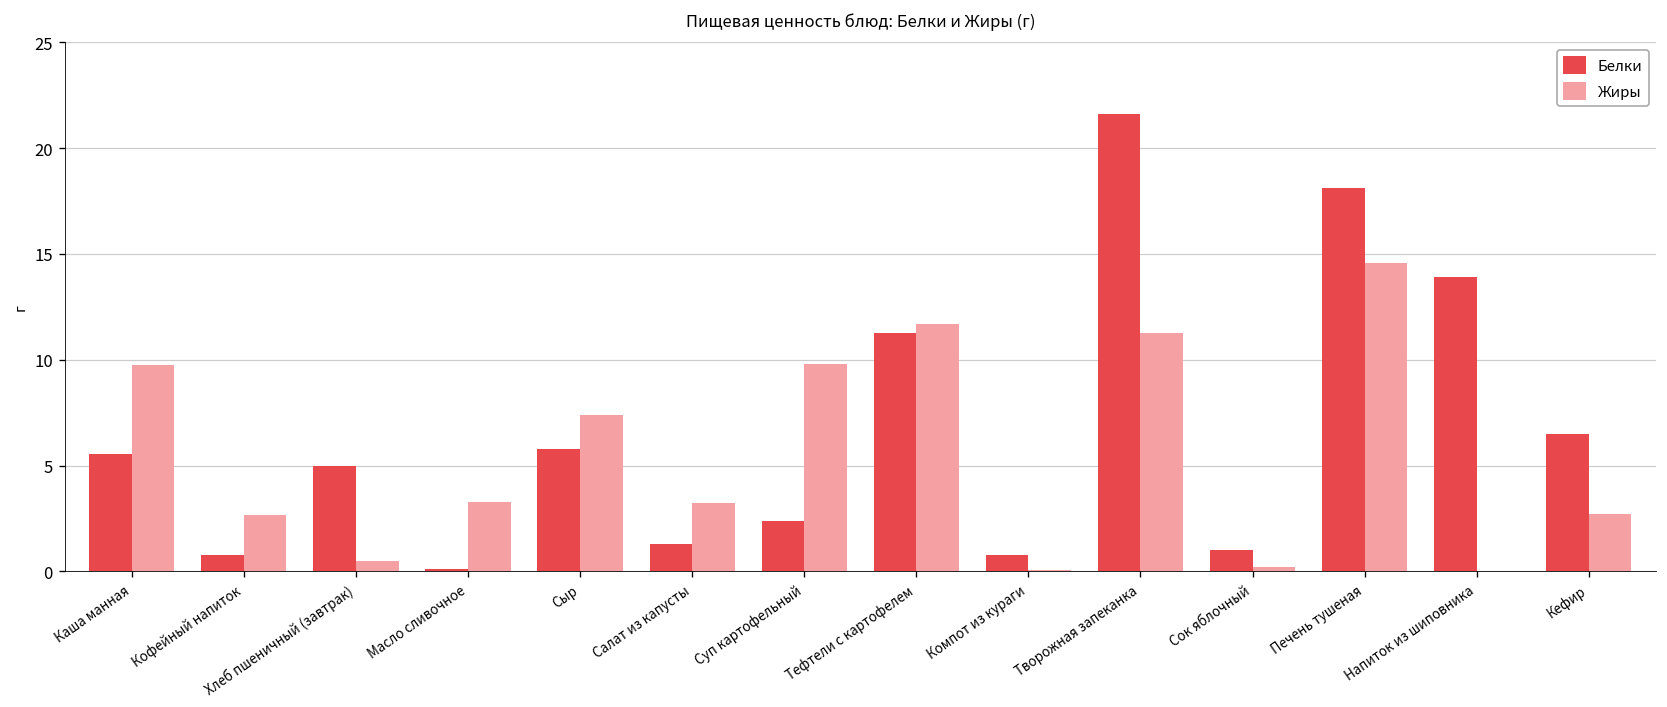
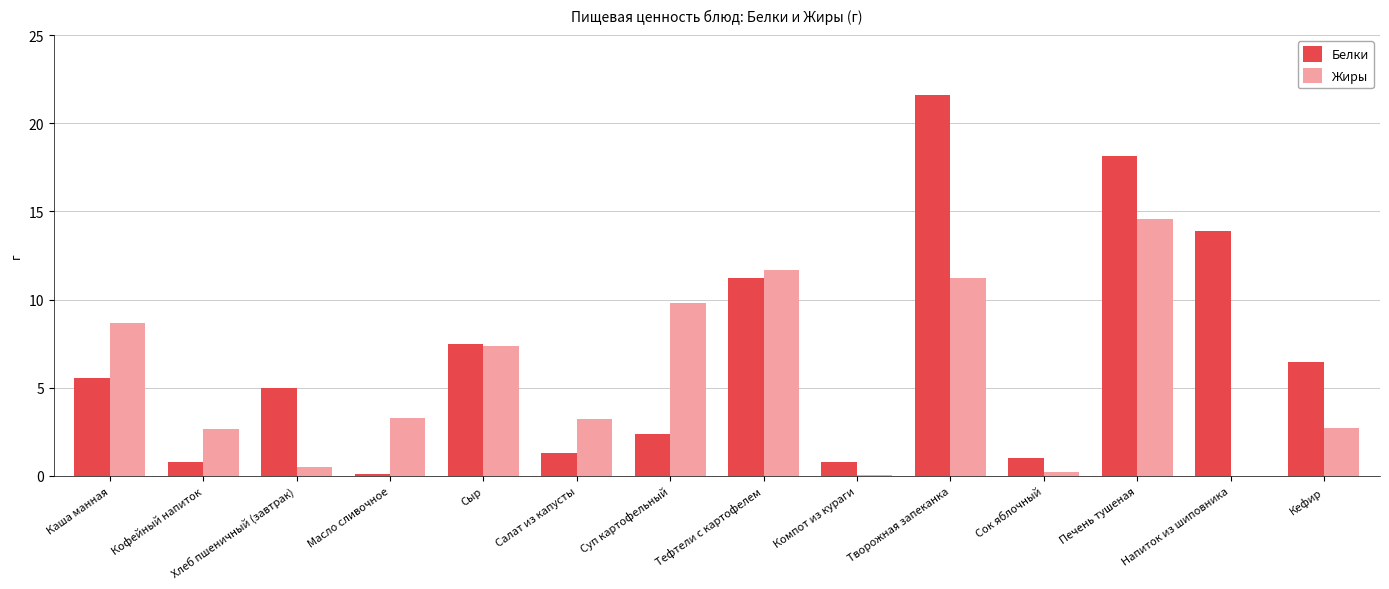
  {
    "Белки": {
      "Каша манная": 5.6,
      "Кофейный напиток": 0.8,
      "Хлеб пшеничный (завтрак)": 5.0,
-     "Сыр": 5.8,
+     "Сыр": 7.5,
      "Салат из капусты": 1.3,
      "Суп картофельный": 2.4,
      "Тефтели с картофелем": 11.2,
      "Компот из кураги": 0.8,
      "Творожная запеканка": 21.6,
      "Сок яблочный": 1.0,
      "Печень тушеная": 18.1,
      "Напиток из шиповника": 13.9,
      "Кефир": 6.5
    },
    "Жиры": {
-     "Каша манная": 9.7,
+     "Каша манная": 8.7,
      "Кофейный напиток": 2.7,
      "Хлеб пшеничный (завтрак)": 0.5,
      "Масло сливочное": 3.3,
      "Сыр": 7.4,
      "Салат из капусты": 3.3,
      "Суп картофельный": 9.8,
      "Тефтели с картофелем": 11.7,
      "Творожная запеканка": 11.3,
      "Сок яблочный": 0.2,
      "Печень тушеная": 14.6,
      "Напиток из шиповника": 0.0,
      "Кефир": 2.7
    }
  }
